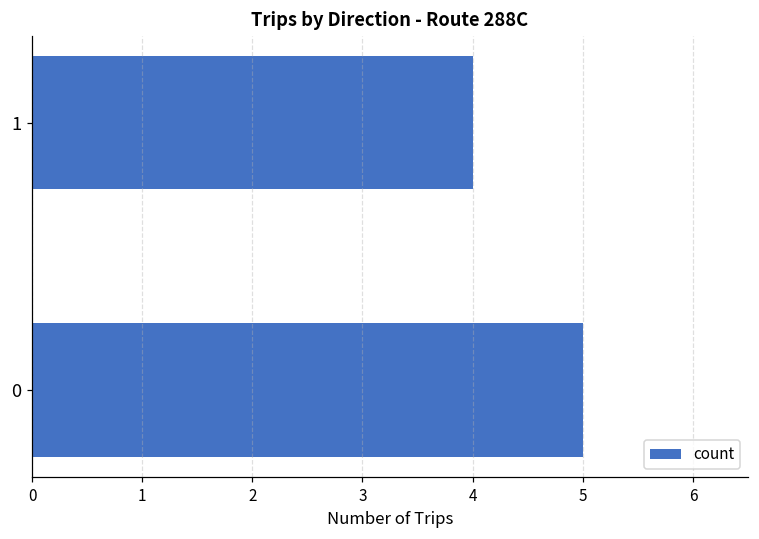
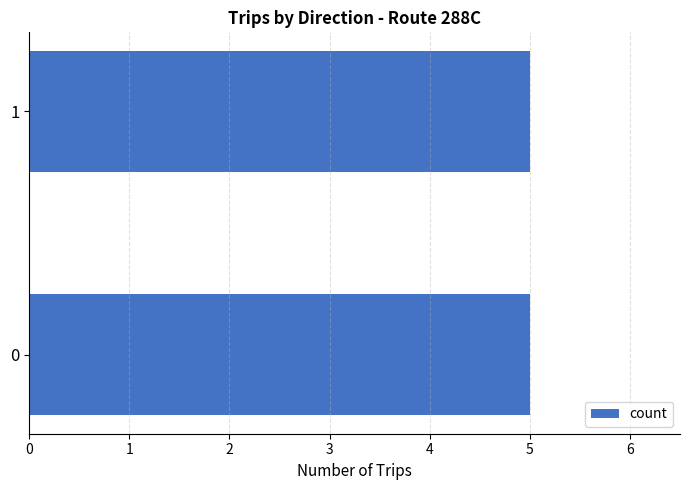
  {
-   "1": 4,
+   "1": 5,
    "0": 5
  }
